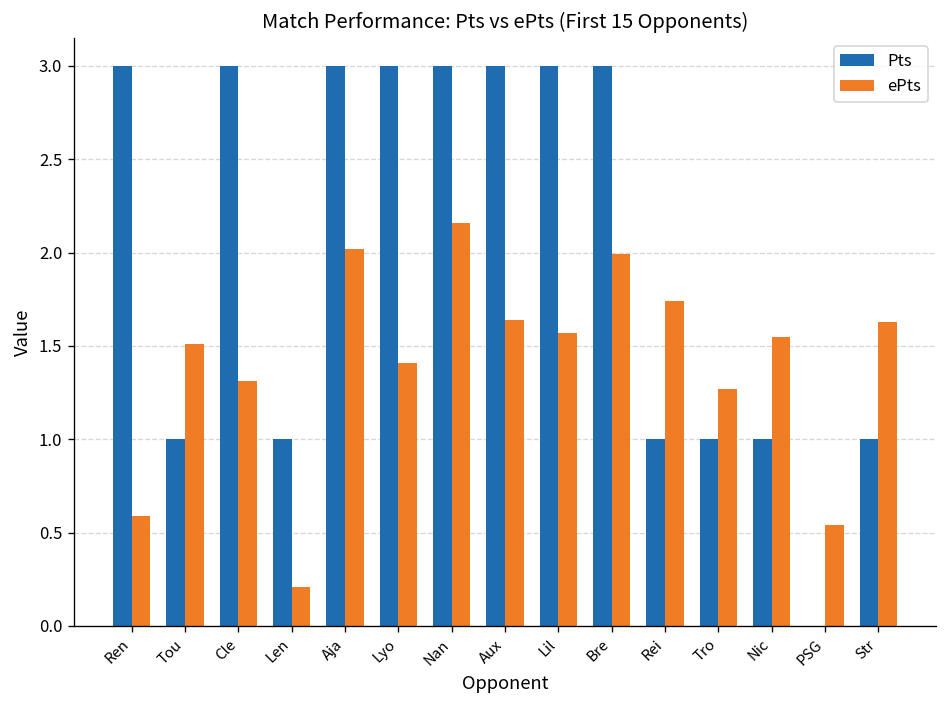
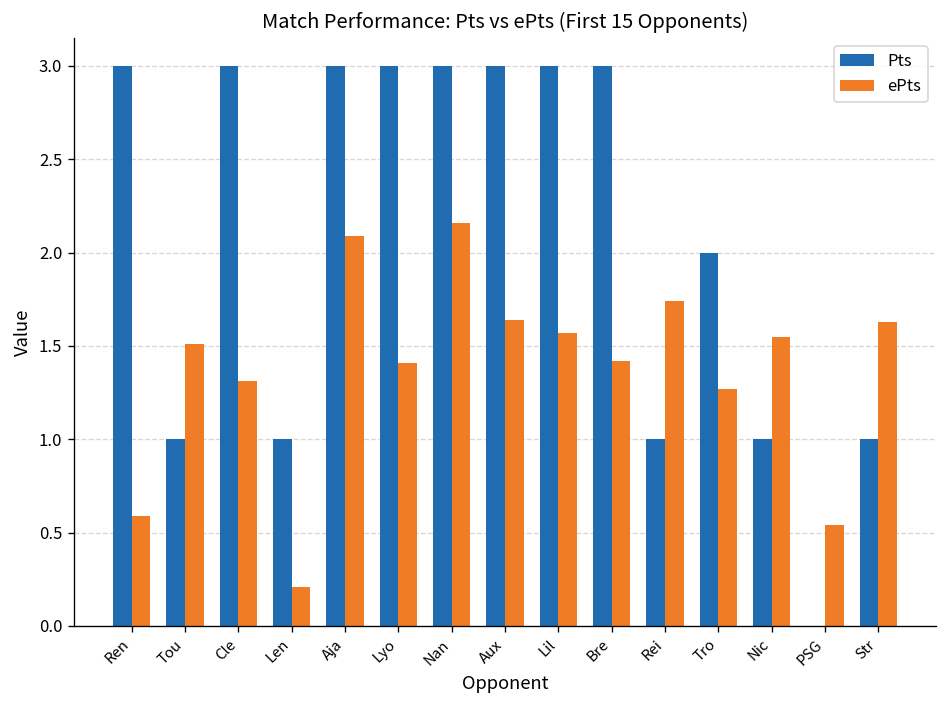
  {
    "Pts": {
      "Ren": 3,
      "Tou": 1,
      "Cle": 3,
      "Len": 1,
      "Aja": 3,
      "Lyo": 3,
      "Nan": 3,
      "Aux": 3,
      "Lil": 3,
      "Bre": 3,
      "Rei": 1,
-     "Tro": 1,
+     "Tro": 2,
      "Nic": 1,
      "PSG": 0,
      "Str": 1
    },
    "ePts": {
      "Ren": 0.59,
      "Tou": 1.51,
      "Cle": 1.31,
      "Len": 0.21,
-     "Aja": 2.02,
+     "Aja": 2.09,
      "Lyo": 1.41,
      "Nan": 2.16,
      "Aux": 1.64,
      "Lil": 1.57,
-     "Bre": 1.99,
+     "Bre": 1.42,
      "Rei": 1.74,
      "Tro": 1.27,
      "Nic": 1.55,
      "PSG": 0.54,
      "Str": 1.63
    }
  }
